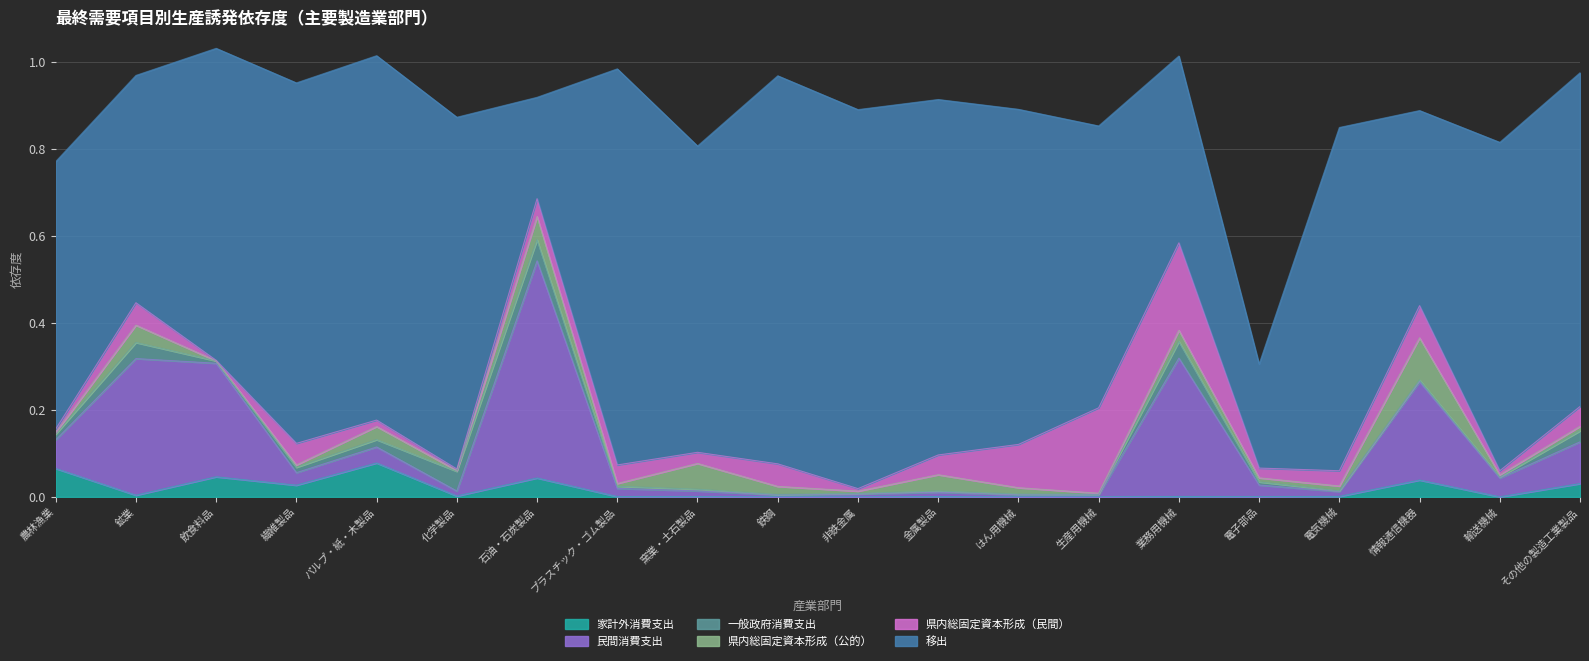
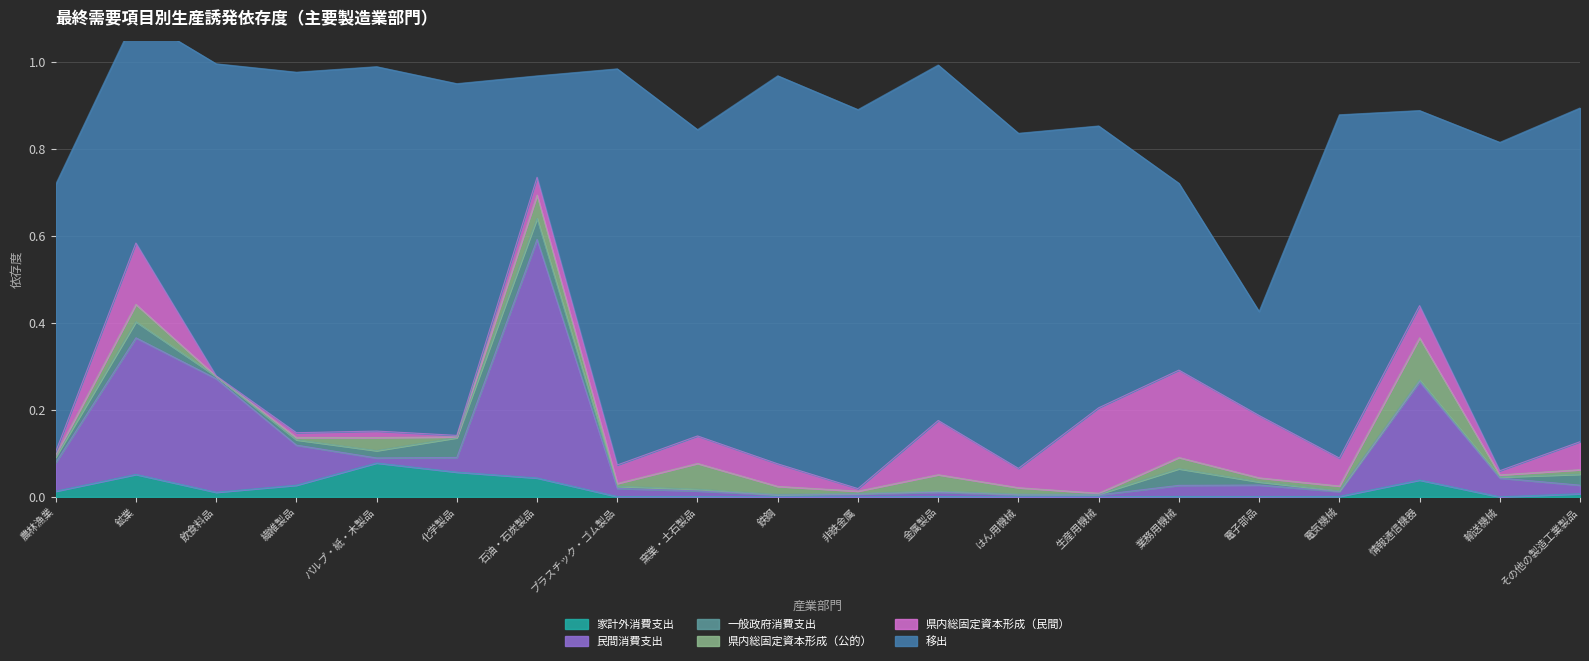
  {
    "家計外消費支出": {
-     "農林漁業": 0.07,
-     "鉱業": 0.00,
-     "飲食料品": 0.05,
+     "農林漁業": 0.01,
+     "鉱業": 0.05,
+     "飲食料品": 0.01,
      "繊維製品": 0.03,
      "パルプ・紙・木製品": 0.08,
-     "化学製品": 0.00,
+     "化学製品": 0.06,
      "石油・石炭製品": 0.04,
      "プラスチック・ゴム製品": 0.00,
      "窯業・土石製品": 0.00,
      "非鉄金属": 0.00,
      "金属製品": 0.00,
      "業務用機械": 0.00,
      "電子部品": 0.00,
      "電気機械": 0.00,
      "情報通信機器": 0.04,
      "輸送機械": 0.00,
-     "その他の製造工業製品": 0.03
+     "その他の製造工業製品": 0.01
    },
    "民間消費支出": {
      "農林漁業": 0.07,
      "鉱業": 0.31,
-     "繊維製品": 0.03,
-     "パルプ・紙・木製品": 0.04,
-     "化学製品": 0.01,
-     "石油・石炭製品": 0.50,
-     "業務用機械": 0.32,
+     "繊維製品": 0.09,
+     "パルプ・紙・木製品": 0.01,
+     "化学製品": 0.03,
+     "石油・石炭製品": 0.55,
+     "業務用機械": 0.03,
      "電子部品": 0.03,
-     "その他の製造工業製品": 0.10
+     "その他の製造工業製品": 0.02
    },
    "県内総固定資本形成（民間）": {
      "農林漁業": 0.01,
-     "鉱業": 0.05,
-     "繊維製品": 0.05,
+     "鉱業": 0.14,
+     "繊維製品": 0.01,
      "パルプ・紙・木製品": 0.01,
      "石油・石炭製品": 0.04,
      "プラスチック・ゴム製品": 0.04,
-     "窯業・土石製品": 0.03,
+     "窯業・土石製品": 0.06,
      "鉄鋼": 0.05,
      "非鉄金属": 0.01,
-     "金属製品": 0.05,
-     "はん用機械": 0.10,
+     "金属製品": 0.12,
+     "はん用機械": 0.04,
      "生産用機械": 0.20,
      "業務用機械": 0.20,
-     "電子部品": 0.02,
-     "電気機械": 0.04,
+     "電子部品": 0.14,
+     "電気機械": 0.06,
      "情報通信機器": 0.07,
      "輸送機械": 0.01,
-     "その他の製造工業製品": 0.05
+     "その他の製造工業製品": 0.06
    }
  }
